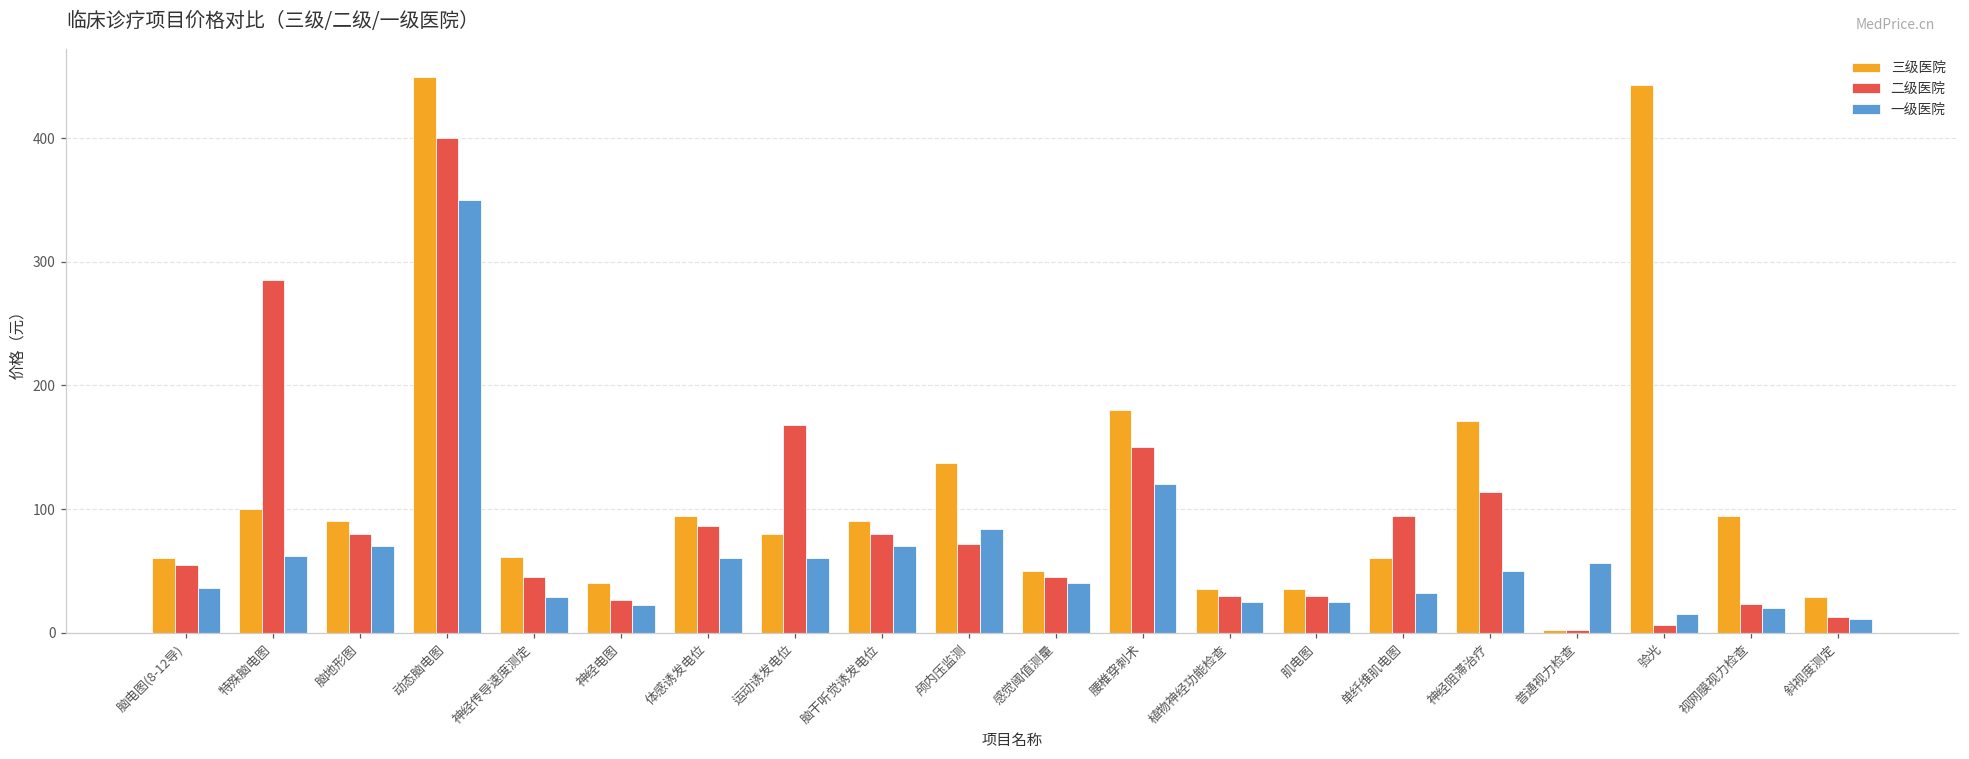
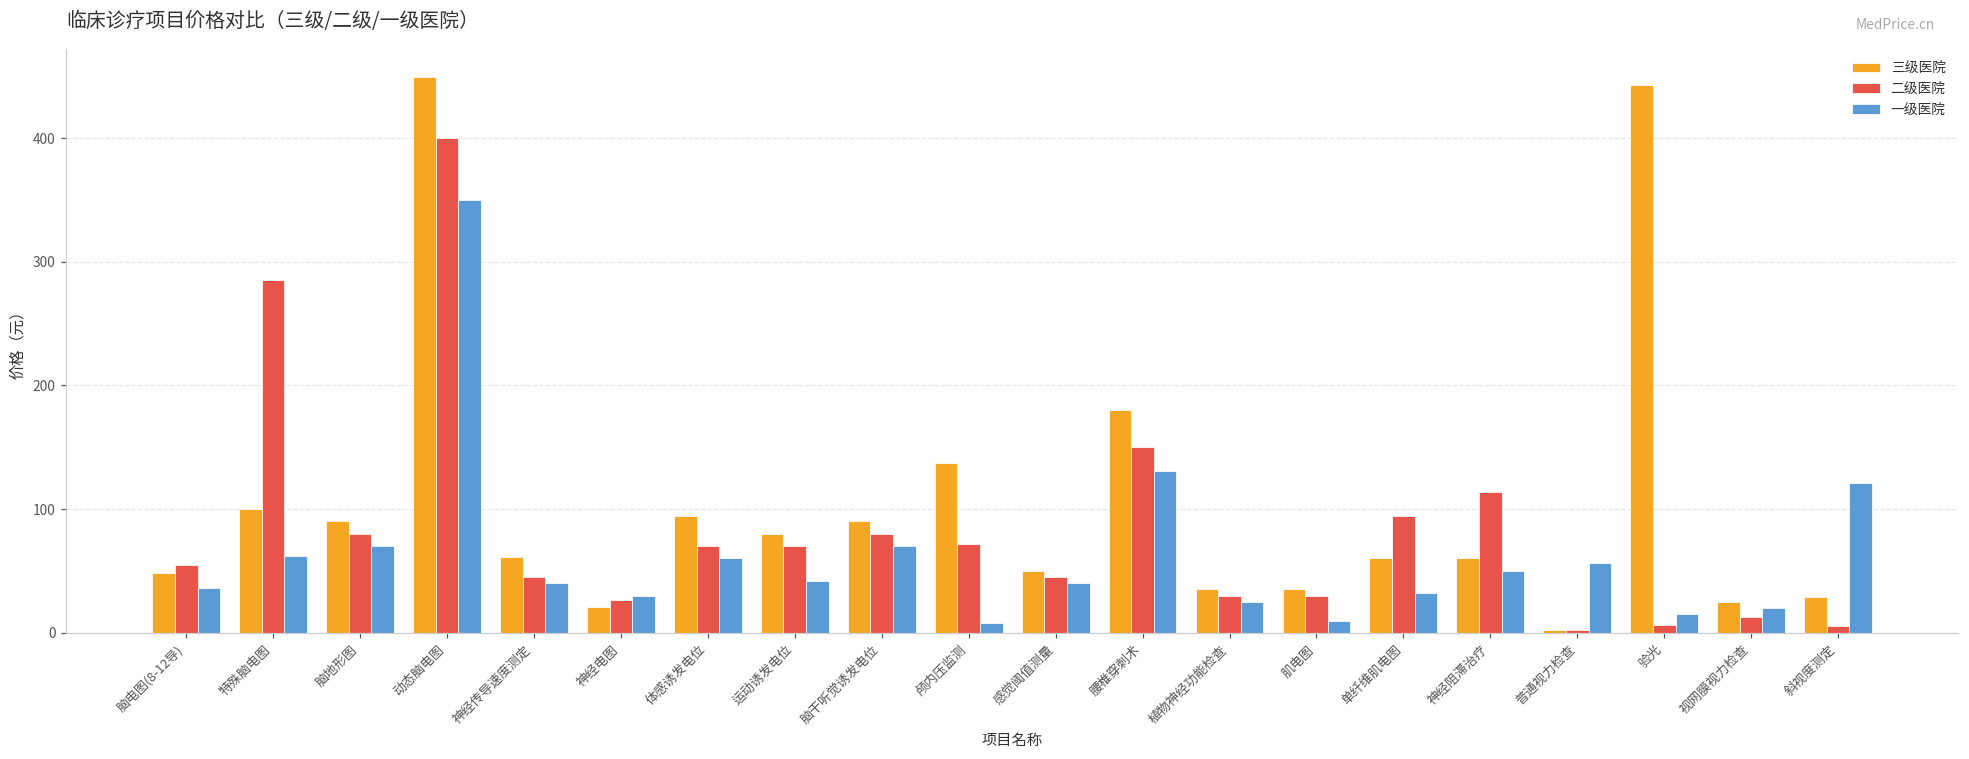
  {
    "三级医院": {
-     "脑电图(8-12导)": 60,
+     "脑电图(8-12导)": 48,
      "特殊脑电图": 100,
      "脑地形图": 90,
      "动态脑电图": 450,
      "神经传导速度测定": 61,
-     "神经电图": 40,
+     "神经电图": 21,
      "体感诱发电位": 94,
      "运动诱发电位": 80,
      "脑干听觉诱发电位": 90,
      "颅内压监测": 137,
      "感觉阈值测量": 50,
      "腰椎穿刺术": 180,
      "植物神经功能检查": 35,
      "肌电图": 35,
      "单纤维肌电图": 60,
-     "神经阻滞治疗": 171,
+     "神经阻滞治疗": 60,
      "验光": 443,
-     "视网膜视力检查": 94,
+     "视网膜视力检查": 25,
      "斜视度测定": 29
    },
    "二级医院": {
      "脑电图(8-12导)": 55,
      "特殊脑电图": 285,
      "脑地形图": 80,
      "动态脑电图": 400,
      "神经传导速度测定": 45,
      "神经电图": 26,
-     "体感诱发电位": 86,
-     "运动诱发电位": 168,
+     "体感诱发电位": 70,
+     "运动诱发电位": 70,
      "脑干听觉诱发电位": 80,
      "颅内压监测": 72,
      "感觉阈值测量": 45,
      "腰椎穿刺术": 150,
      "植物神经功能检查": 30,
      "肌电图": 30,
      "单纤维肌电图": 94,
      "神经阻滞治疗": 114,
      "验光": 6,
-     "视网膜视力检查": 23,
-     "斜视度测定": 13
+     "视网膜视力检查": 13,
+     "斜视度测定": 5
    },
    "一级医院": {
      "脑电图(8-12导)": 36,
      "特殊脑电图": 62,
      "脑地形图": 70,
      "动态脑电图": 350,
-     "神经传导速度测定": 29,
-     "神经电图": 22,
+     "神经传导速度测定": 40,
+     "神经电图": 30,
      "体感诱发电位": 60,
-     "运动诱发电位": 60,
+     "运动诱发电位": 42,
      "脑干听觉诱发电位": 70,
-     "颅内压监测": 84,
+     "颅内压监测": 8,
      "感觉阈值测量": 40,
-     "腰椎穿刺术": 120,
+     "腰椎穿刺术": 131,
      "植物神经功能检查": 25,
-     "肌电图": 25,
+     "肌电图": 9,
      "单纤维肌电图": 32,
      "神经阻滞治疗": 50,
      "普通视力检查": 56,
      "验光": 15,
      "视网膜视力检查": 20,
-     "斜视度测定": 11
+     "斜视度测定": 121
    }
  }
